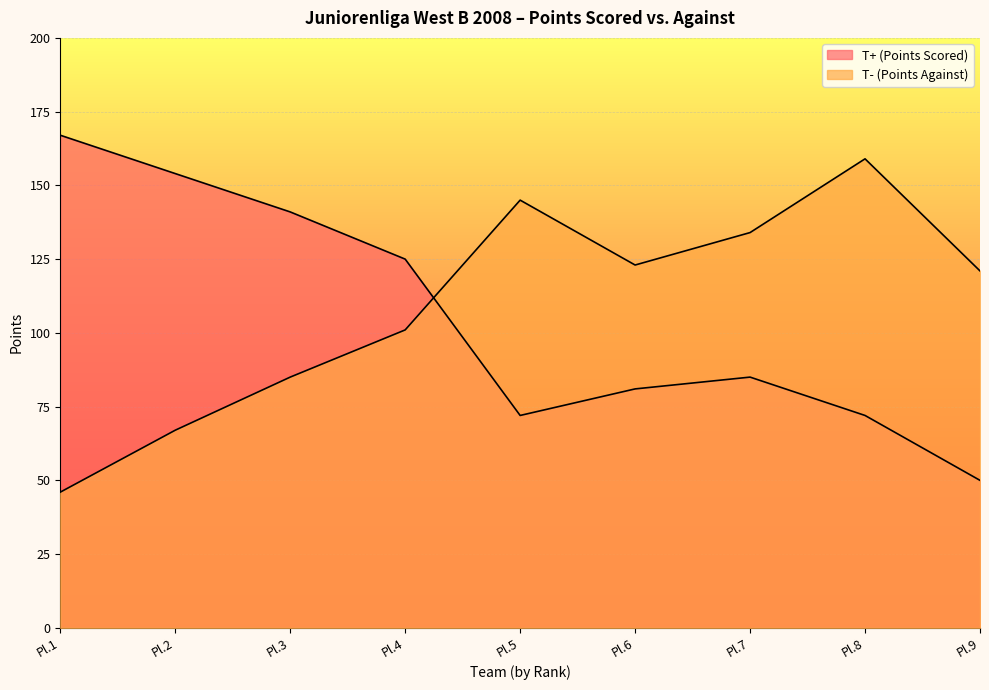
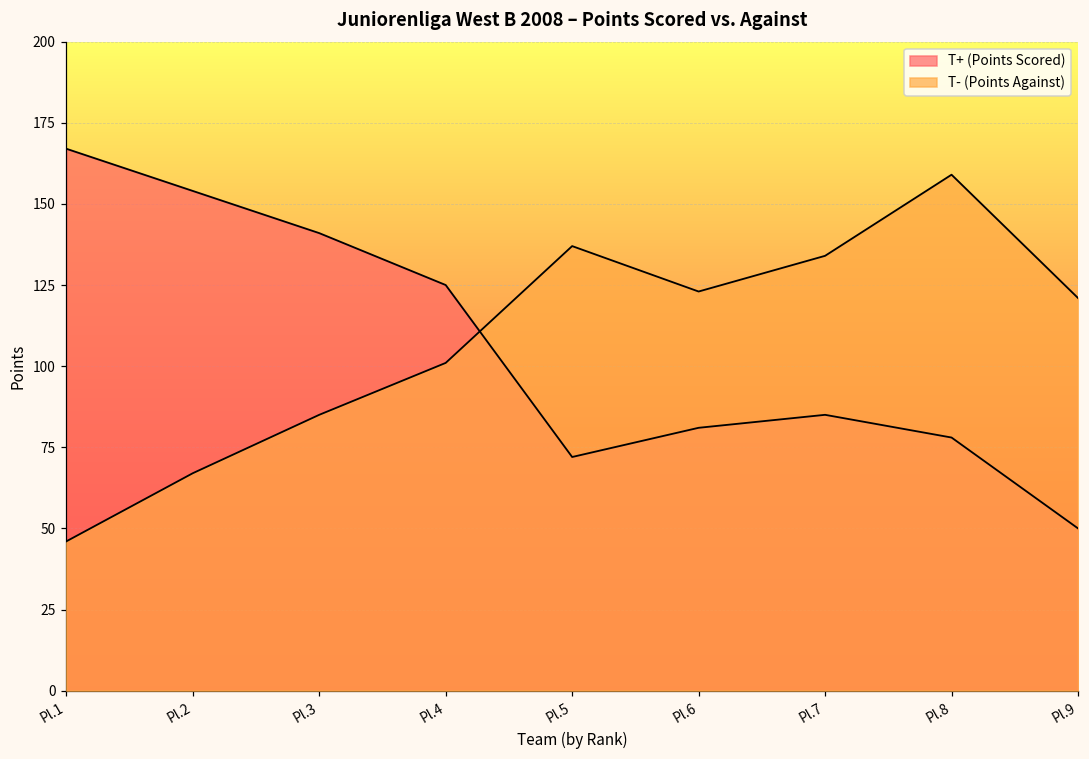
  {
    "T+ (Points Scored)": {
      "Pl.1": 167,
      "Pl.2": 154,
      "Pl.3": 141,
      "Pl.4": 125,
      "Pl.5": 72,
      "Pl.6": 81,
      "Pl.7": 85,
-     "Pl.8": 72,
+     "Pl.8": 78,
      "Pl.9": 50
    },
    "T- (Points Against)": {
      "Pl.1": 46,
      "Pl.2": 67,
      "Pl.3": 85,
      "Pl.4": 101,
-     "Pl.5": 145,
+     "Pl.5": 137,
      "Pl.6": 123,
      "Pl.7": 134,
      "Pl.8": 159,
      "Pl.9": 121
    }
  }
